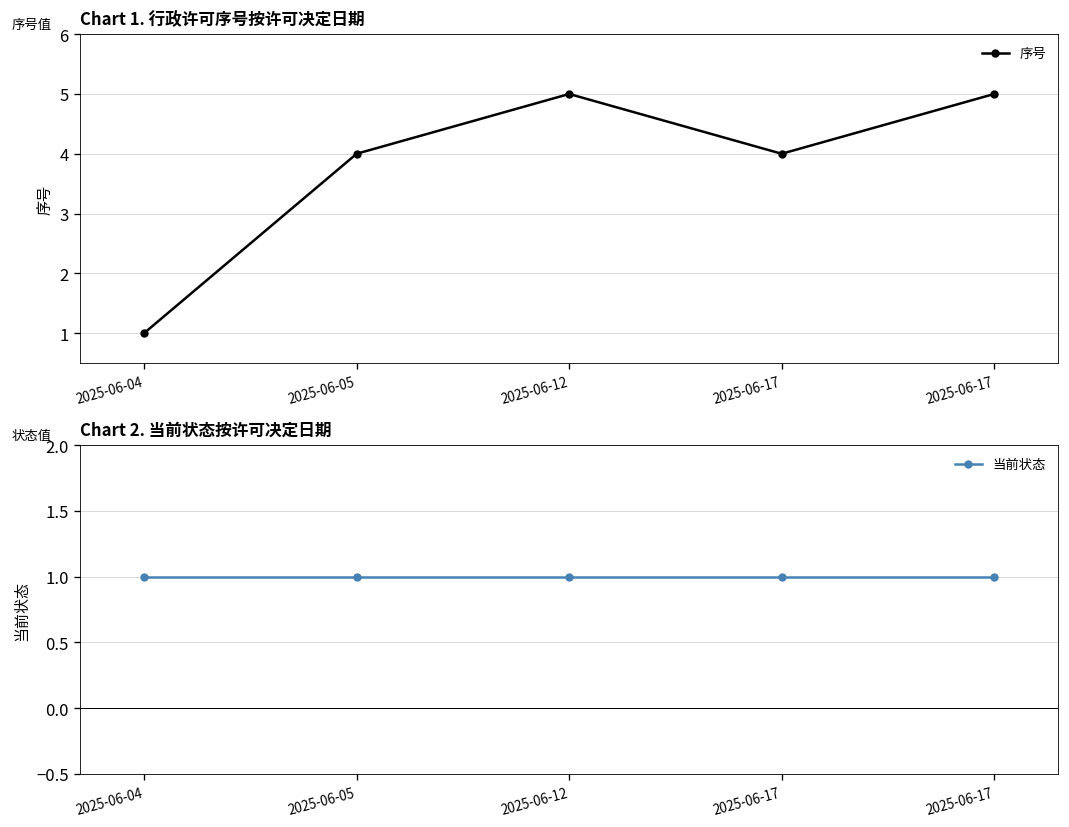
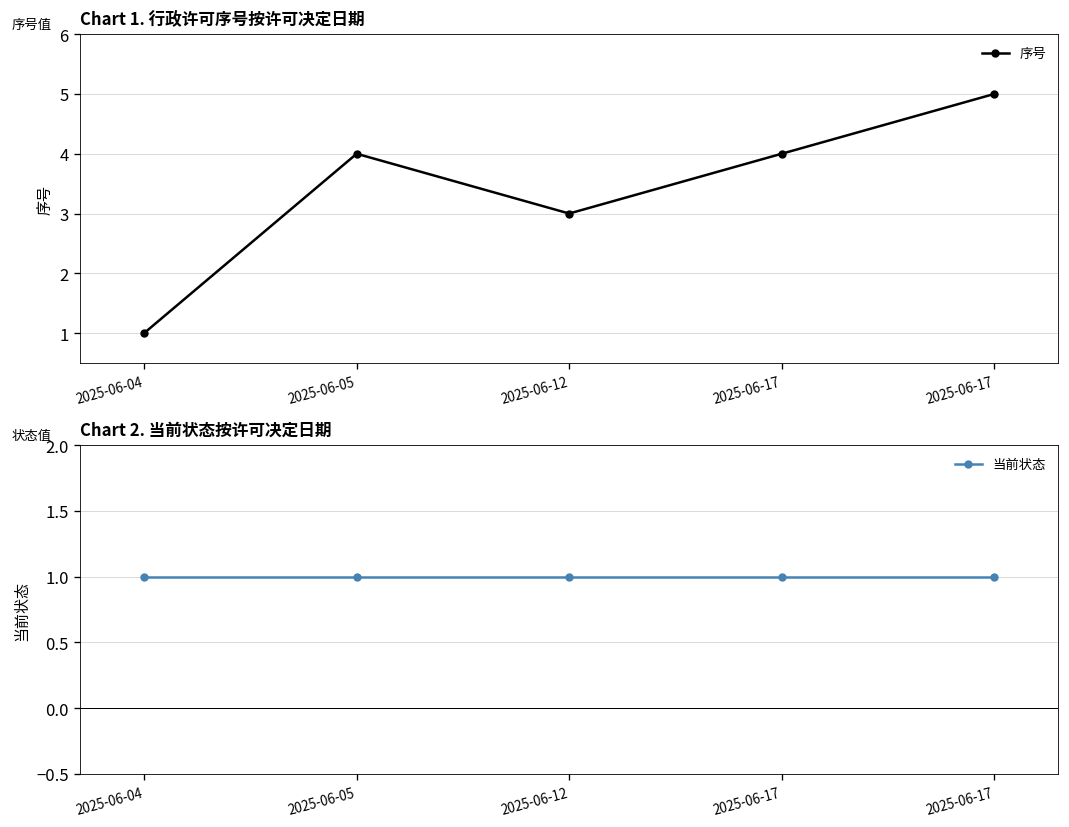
  {
    "Chart 1. 行政许可序号按许可决定日期": {
      "2025-06-04": 1,
      "2025-06-05": 4,
-     "2025-06-12": 5
+     "2025-06-12": 3
    },
    "Chart 2. 当前状态按许可决定日期": {
      "2025-06-04": 1.00,
      "2025-06-05": 1.00,
      "2025-06-12": 1.00
    }
  }
